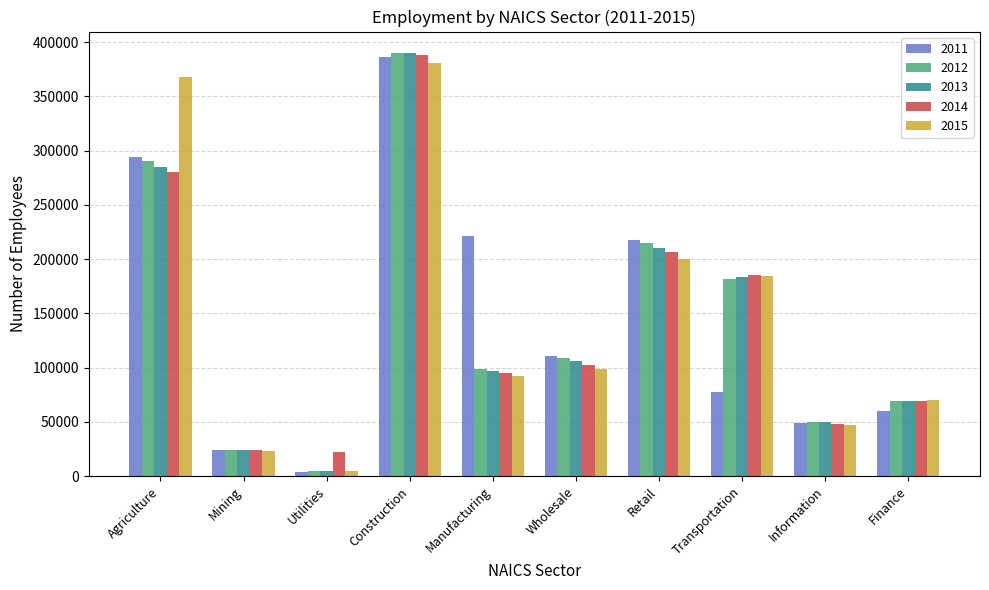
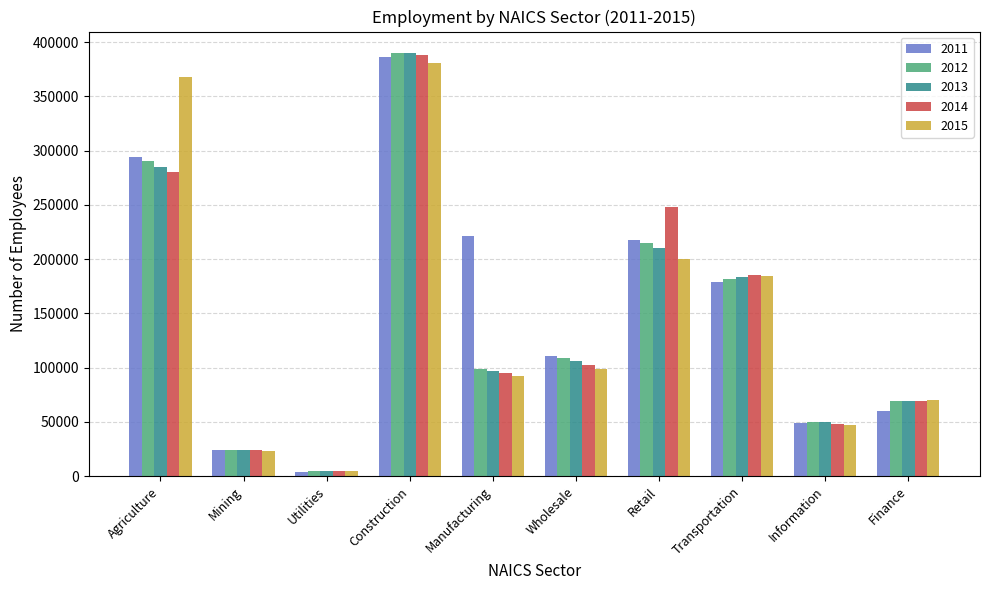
  {
    "2011": {
      "Agriculture": 294000,
      "Mining": 24000,
      "Utilities": 4000,
      "Construction": 386000,
      "Manufacturing": 222000,
      "Wholesale": 111000,
      "Retail": 217000,
-     "Transportation": 78000,
+     "Transportation": 179000,
      "Information": 49000,
      "Finance": 60000
    },
    "2014": {
      "Agriculture": 281000,
      "Mining": 24000,
-     "Utilities": 23000,
+     "Utilities": 5000,
      "Construction": 389000,
      "Manufacturing": 95000,
      "Wholesale": 103000,
-     "Retail": 207000,
+     "Retail": 249000,
      "Transportation": 185000,
      "Information": 48000,
      "Finance": 69000
    },
    "2015": {
      "Agriculture": 368000,
      "Mining": 23000,
      "Utilities": 5000,
      "Construction": 381000,
      "Manufacturing": 92000,
      "Wholesale": 99000,
      "Retail": 200000,
      "Transportation": 185000,
      "Information": 47000,
      "Finance": 70000
    }
  }
